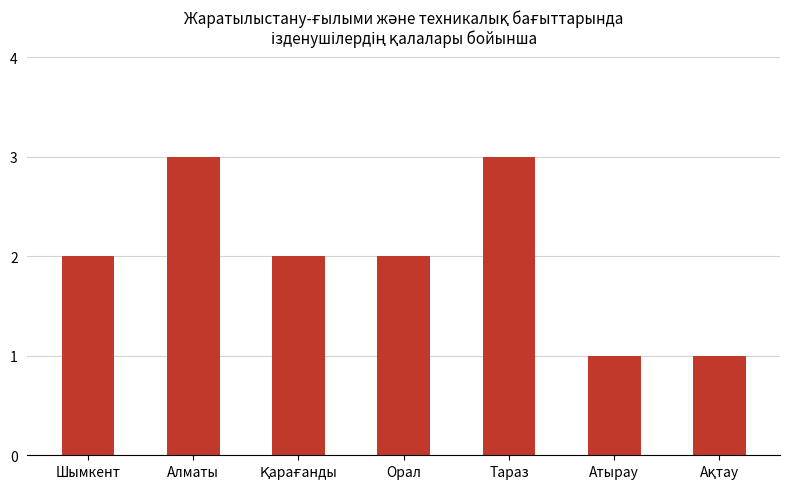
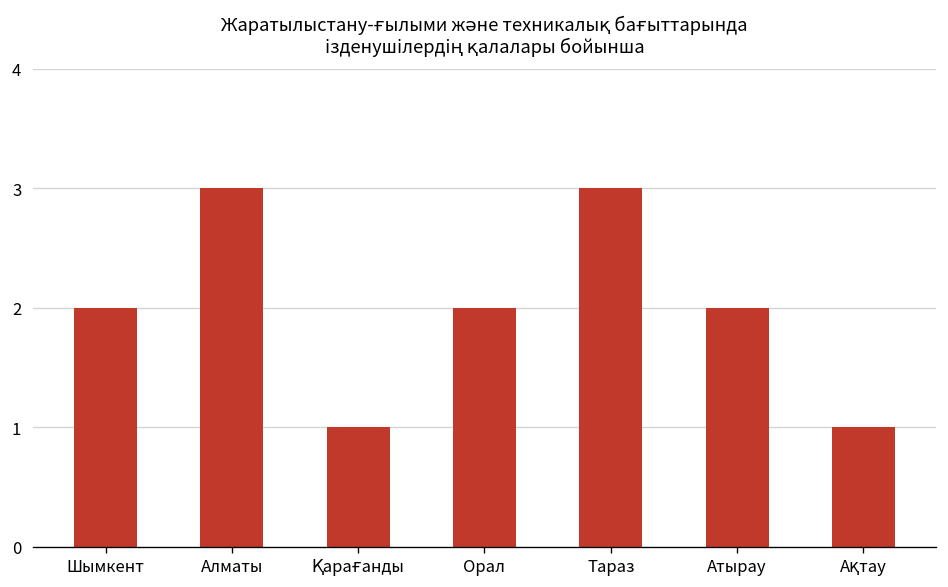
  {
    "Шымкент": 2,
    "Алматы": 3,
-   "Қарағанды": 2,
+   "Қарағанды": 1,
    "Орал": 2,
    "Тараз": 3,
-   "Атырау": 1,
+   "Атырау": 2,
    "Ақтау": 1
  }
